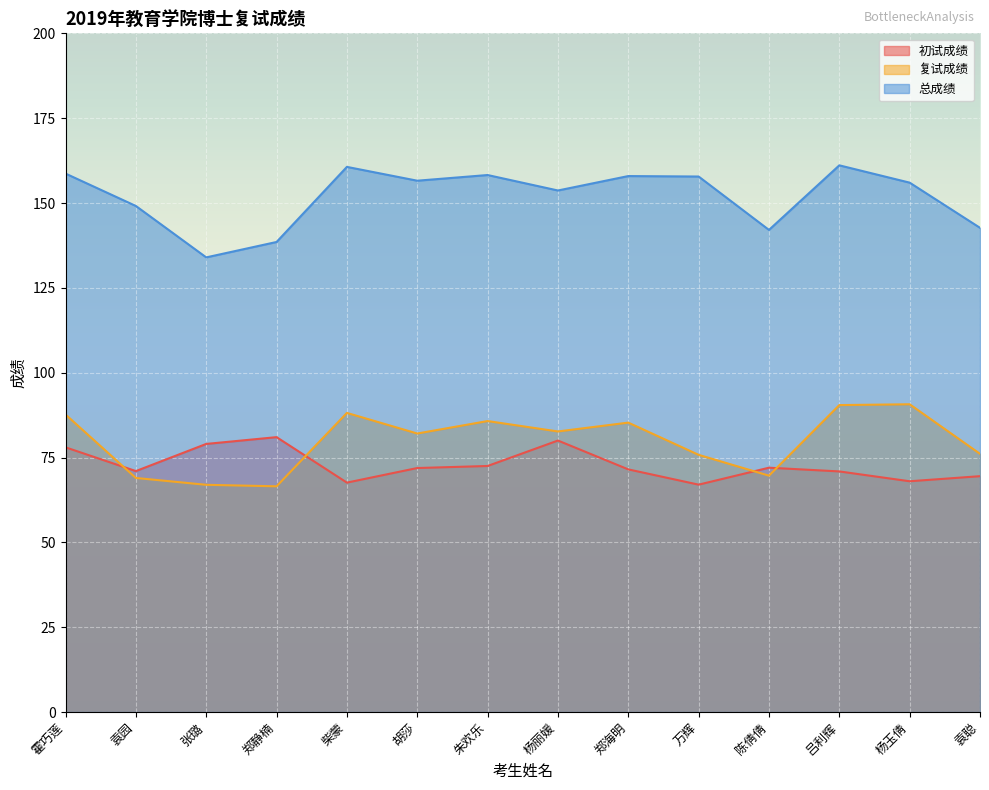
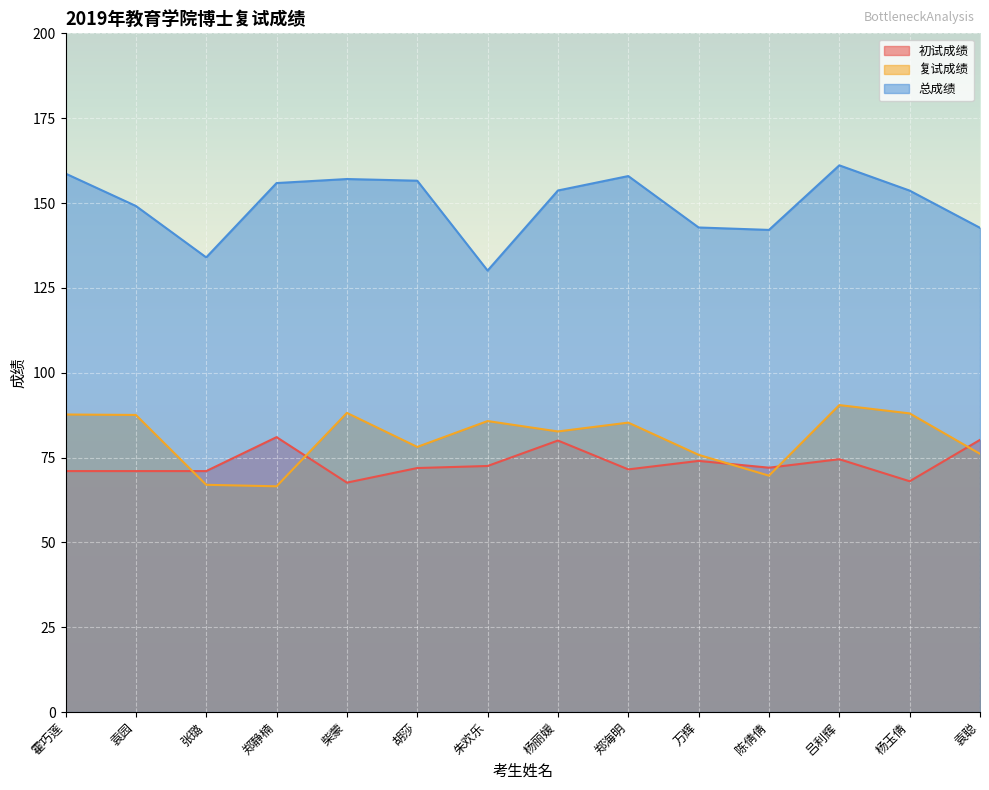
  {
    "初试成绩": {
-     "霍巧莲": 78,
+     "霍巧莲": 71,
      "袁园": 71,
-     "张璐": 79,
+     "张璐": 71,
      "郑静楠": 81,
      "柴蒙": 68,
      "胡莎": 72,
      "朱欢乐": 73,
      "杨丽媛": 80,
      "郑海明": 72,
-     "万辉": 67,
+     "万辉": 74,
      "陈倩倩": 72,
-     "吕利辉": 71,
+     "吕利辉": 75,
      "杨玉倩": 68,
-     "袁聪": 70
+     "袁聪": 80
    },
    "复试成绩": {
      "霍巧莲": 88,
-     "袁园": 69,
+     "袁园": 88,
      "张璐": 67,
      "郑静楠": 67,
      "柴蒙": 88,
-     "胡莎": 82,
+     "胡莎": 78,
      "朱欢乐": 86,
      "杨丽媛": 83,
      "郑海明": 85,
      "万辉": 76,
      "陈倩倩": 70,
      "吕利辉": 90,
-     "杨玉倩": 91,
+     "杨玉倩": 88,
      "袁聪": 76
    },
    "总成绩": {
      "霍巧莲": 159,
      "袁园": 149,
      "张璐": 134,
-     "郑静楠": 139,
-     "柴蒙": 161,
+     "郑静楠": 156,
+     "柴蒙": 157,
      "胡莎": 157,
-     "朱欢乐": 158,
+     "朱欢乐": 130,
      "杨丽媛": 154,
      "郑海明": 158,
-     "万辉": 158,
+     "万辉": 143,
      "陈倩倩": 142,
      "吕利辉": 161,
-     "杨玉倩": 156,
+     "杨玉倩": 154,
      "袁聪": 143
    }
  }
